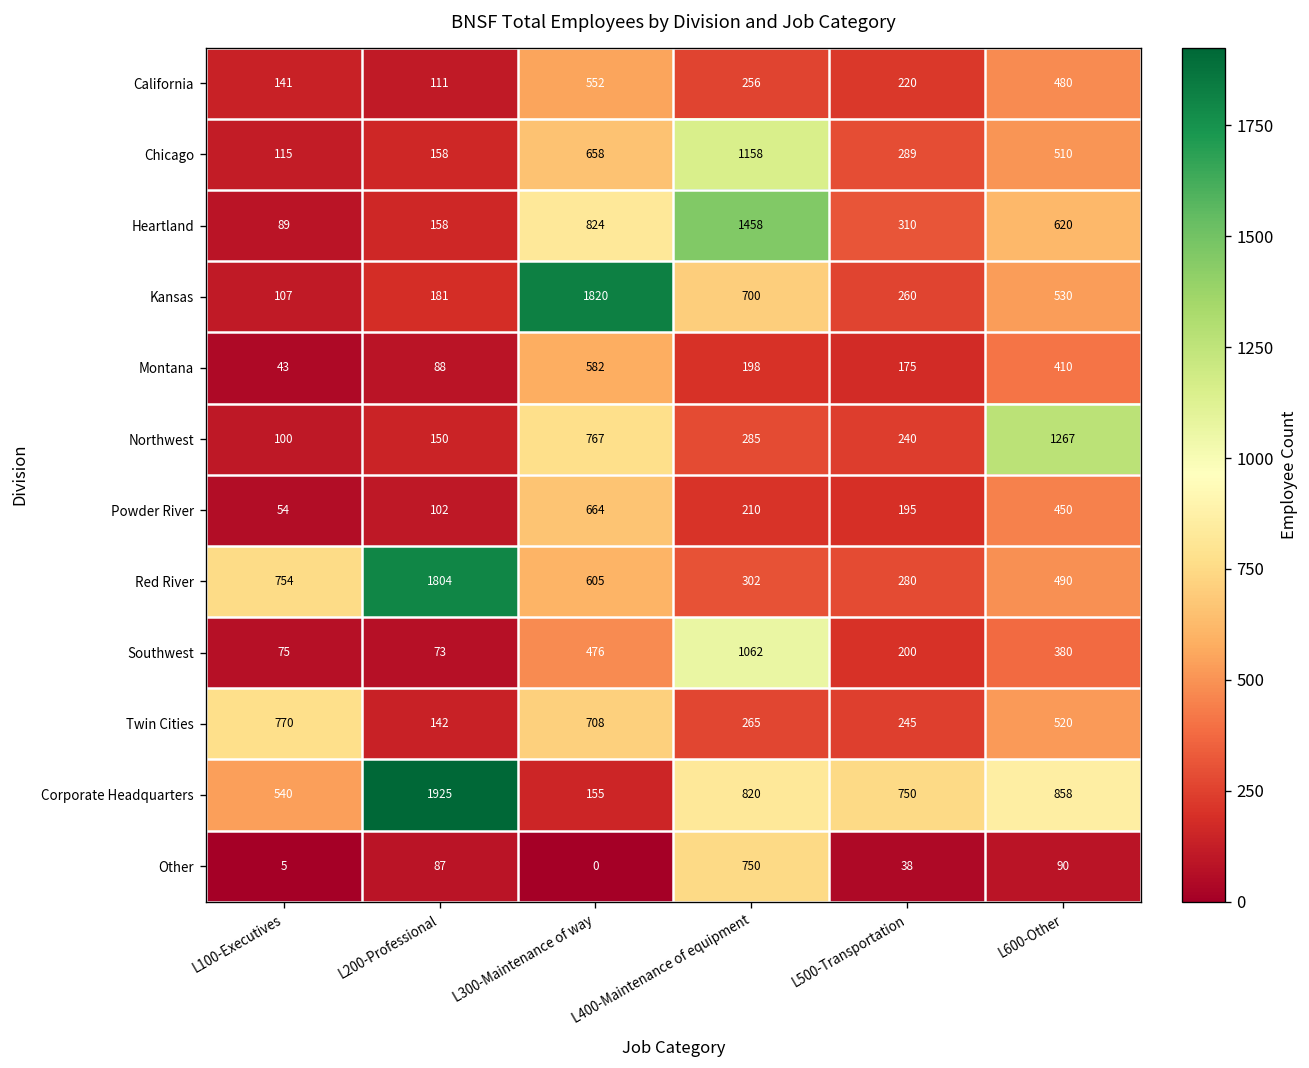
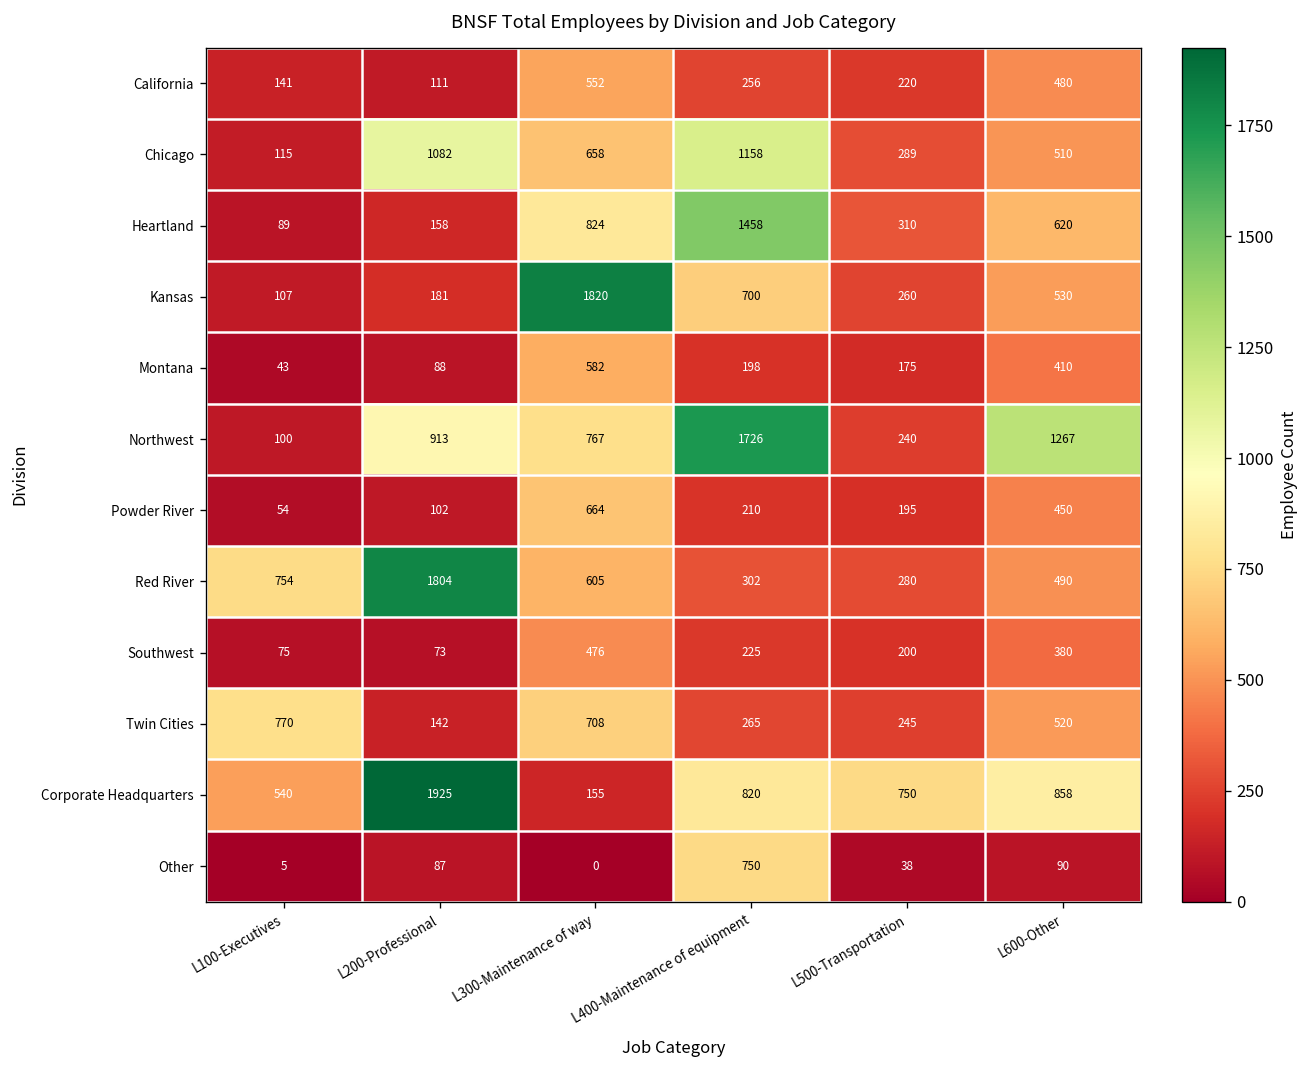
  {
    "California": {
      "L100-Executives": 141,
      "L200-Professional": 111,
      "L300-Maintenance of way": 552,
      "L400-Maintenance of equipment": 256,
      "L500-Transportation": 220,
      "L600-Other": 480
    },
    "Chicago": {
      "L100-Executives": 115,
-     "L200-Professional": 158,
+     "L200-Professional": 1082,
      "L300-Maintenance of way": 658,
      "L400-Maintenance of equipment": 1158,
      "L500-Transportation": 289,
      "L600-Other": 510
    },
    "Heartland": {
      "L100-Executives": 89,
      "L200-Professional": 158,
      "L300-Maintenance of way": 824,
      "L400-Maintenance of equipment": 1458,
      "L500-Transportation": 310,
      "L600-Other": 620
    },
    "Kansas": {
      "L100-Executives": 107,
      "L200-Professional": 181,
      "L300-Maintenance of way": 1820,
      "L400-Maintenance of equipment": 700,
      "L500-Transportation": 260,
      "L600-Other": 530
    },
    "Montana": {
      "L100-Executives": 43,
      "L200-Professional": 88,
      "L300-Maintenance of way": 582,
      "L400-Maintenance of equipment": 198,
      "L500-Transportation": 175,
      "L600-Other": 410
    },
    "Northwest": {
      "L100-Executives": 100,
-     "L200-Professional": 150,
+     "L200-Professional": 913,
      "L300-Maintenance of way": 767,
-     "L400-Maintenance of equipment": 285,
+     "L400-Maintenance of equipment": 1726,
      "L500-Transportation": 240,
      "L600-Other": 1267
    },
    "Powder River": {
      "L100-Executives": 54,
      "L200-Professional": 102,
      "L300-Maintenance of way": 664,
      "L400-Maintenance of equipment": 210,
      "L500-Transportation": 195,
      "L600-Other": 450
    },
    "Red River": {
      "L100-Executives": 754,
      "L200-Professional": 1804,
      "L300-Maintenance of way": 605,
      "L400-Maintenance of equipment": 302,
      "L500-Transportation": 280,
      "L600-Other": 490
    },
    "Southwest": {
      "L100-Executives": 75,
      "L200-Professional": 73,
      "L300-Maintenance of way": 476,
-     "L400-Maintenance of equipment": 1062,
+     "L400-Maintenance of equipment": 225,
      "L500-Transportation": 200,
      "L600-Other": 380
    },
    "Twin Cities": {
      "L100-Executives": 770,
      "L200-Professional": 142,
      "L300-Maintenance of way": 708,
      "L400-Maintenance of equipment": 265,
      "L500-Transportation": 245,
      "L600-Other": 520
    },
    "Corporate Headquarters": {
      "L100-Executives": 540,
      "L200-Professional": 1925,
      "L300-Maintenance of way": 155,
      "L400-Maintenance of equipment": 820,
      "L500-Transportation": 750,
      "L600-Other": 858
    },
    "Other": {
      "L100-Executives": 5,
      "L200-Professional": 87,
      "L300-Maintenance of way": 0,
      "L400-Maintenance of equipment": 750,
      "L500-Transportation": 38,
      "L600-Other": 90
    }
  }
